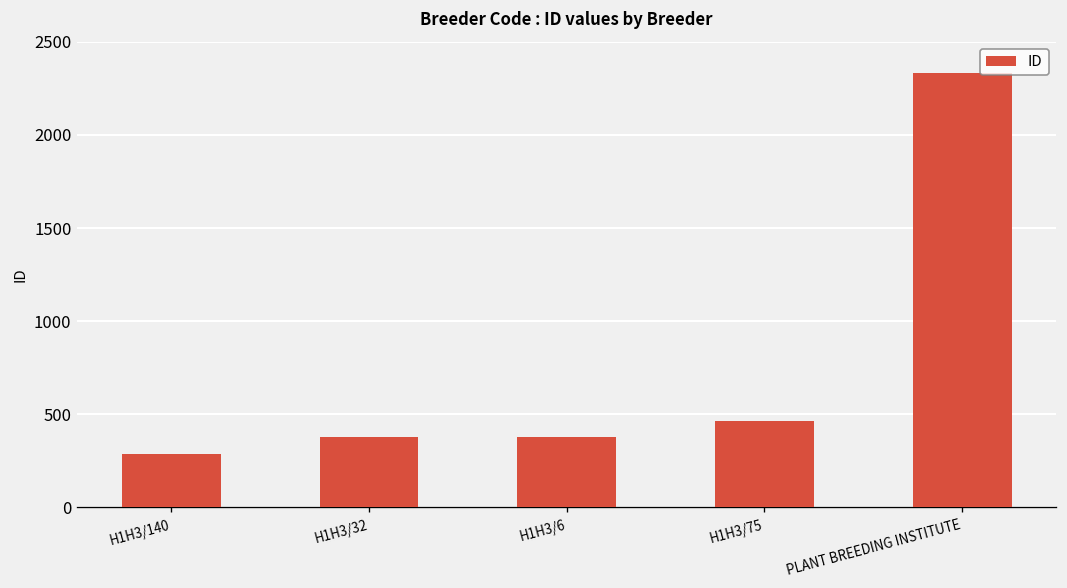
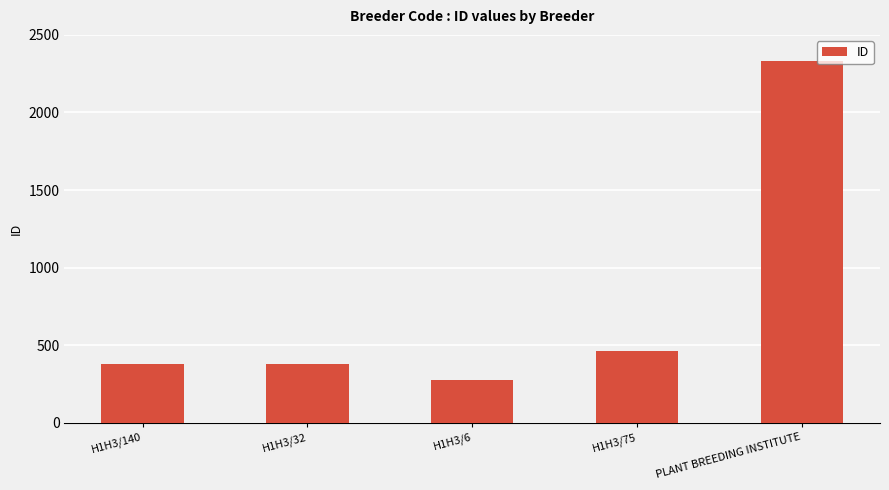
  {
-   "H1H3/140": 290,
+   "H1H3/140": 380,
    "H1H3/32": 380,
-   "H1H3/6": 380,
+   "H1H3/6": 280,
    "H1H3/75": 460,
    "PLANT BREEDING INSTITUTE": 2330
  }
